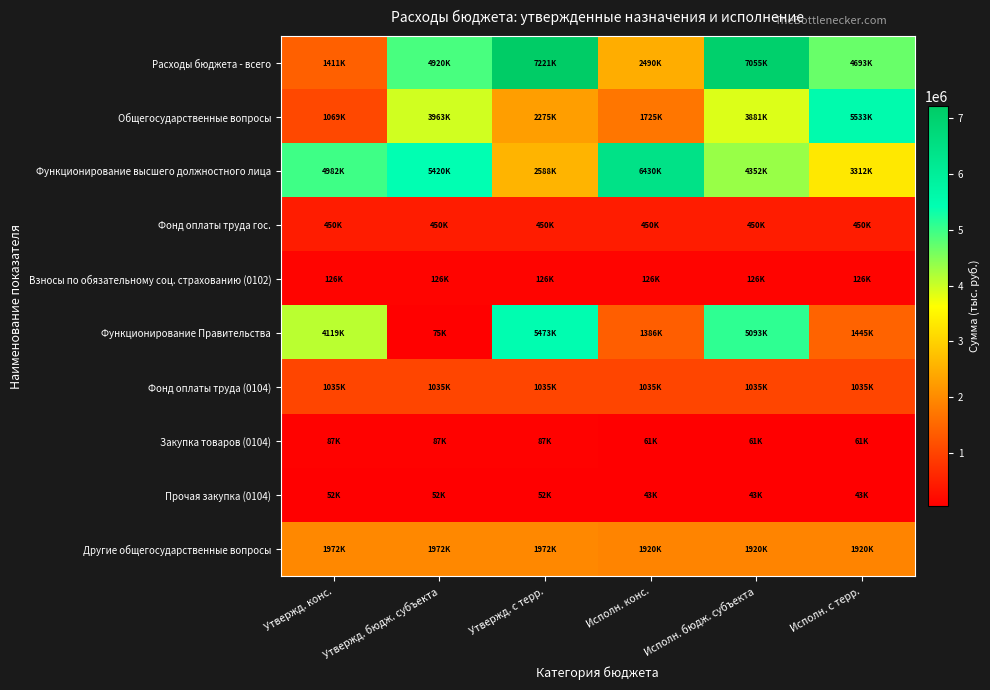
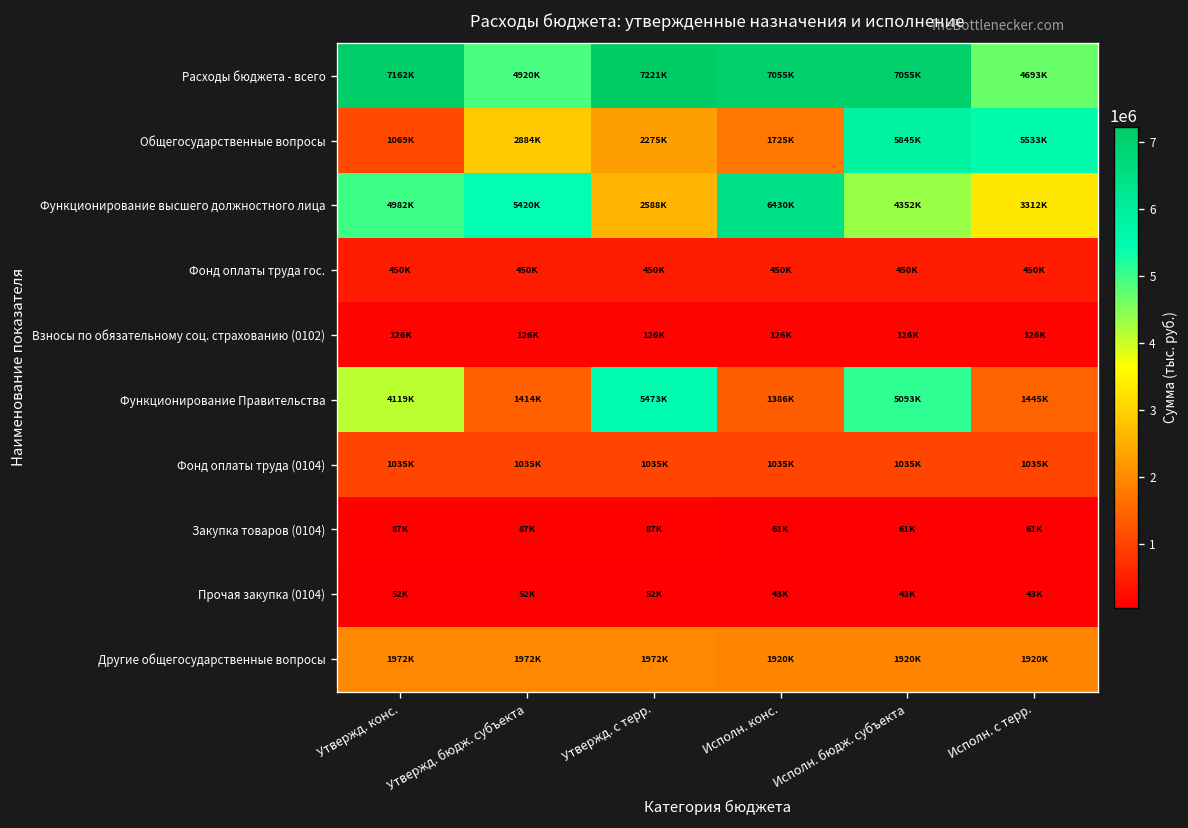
  {
    "Расходы бюджета - всего": {
-     "Утвержд. конс.": "1411K",
+     "Утвержд. конс.": "7162K",
      "Утвержд. бюдж. субъекта": "4920K",
      "Утвержд. с терр.": "7221K",
-     "Исполн. конс.": "2490K",
+     "Исполн. конс.": "7055K",
      "Исполн. бюдж. субъекта": "7055K",
      "Исполн. с терр.": "4693K"
    },
    "Общегосударственные вопросы": {
      "Утвержд. конс.": "1069K",
-     "Утвержд. бюдж. субъекта": "3963K",
+     "Утвержд. бюдж. субъекта": "2884K",
      "Утвержд. с терр.": "2275K",
      "Исполн. конс.": "1725K",
-     "Исполн. бюдж. субъекта": "3881K",
+     "Исполн. бюдж. субъекта": "5845K",
      "Исполн. с терр.": "5533K"
    },
    "Функционирование высшего должностного лица": {
      "Утвержд. конс.": "4982K",
      "Утвержд. бюдж. субъекта": "5420K",
      "Утвержд. с терр.": "2588K",
      "Исполн. конс.": "6430K",
      "Исполн. бюдж. субъекта": "4352K",
      "Исполн. с терр.": "3312K"
    },
    "Фонд оплаты труда гос.": {
      "Утвержд. конс.": "450K",
      "Утвержд. бюдж. субъекта": "450K",
      "Утвержд. с терр.": "450K",
      "Исполн. конс.": "450K",
      "Исполн. бюдж. субъекта": "450K",
      "Исполн. с терр.": "450K"
    },
    "Взносы по обязательному соц. страхованию (0102)": {
      "Утвержд. конс.": "126K",
      "Утвержд. бюдж. субъекта": "126K",
      "Утвержд. с терр.": "126K",
      "Исполн. конс.": "126K",
      "Исполн. бюдж. субъекта": "126K",
      "Исполн. с терр.": "126K"
    },
    "Функционирование Правительства": {
      "Утвержд. конс.": "4119K",
-     "Утвержд. бюдж. субъекта": "75K",
+     "Утвержд. бюдж. субъекта": "1414K",
      "Утвержд. с терр.": "5473K",
      "Исполн. конс.": "1386K",
      "Исполн. бюдж. субъекта": "5093K",
      "Исполн. с терр.": "1445K"
    },
    "Фонд оплаты труда (0104)": {
      "Утвержд. конс.": "1035K",
      "Утвержд. бюдж. субъекта": "1035K",
      "Утвержд. с терр.": "1035K",
      "Исполн. конс.": "1035K",
      "Исполн. бюдж. субъекта": "1035K",
      "Исполн. с терр.": "1035K"
    },
    "Закупка товаров (0104)": {
      "Утвержд. конс.": "87K",
      "Утвержд. бюдж. субъекта": "87K",
      "Утвержд. с терр.": "87K",
      "Исполн. конс.": "61K",
      "Исполн. бюдж. субъекта": "61K",
      "Исполн. с терр.": "61K"
    },
    "Прочая закупка (0104)": {
      "Утвержд. конс.": "52K",
      "Утвержд. бюдж. субъекта": "52K",
      "Утвержд. с терр.": "52K",
      "Исполн. конс.": "43K",
      "Исполн. бюдж. субъекта": "43K",
      "Исполн. с терр.": "43K"
    },
    "Другие общегосударственные вопросы": {
      "Утвержд. конс.": "1972K",
      "Утвержд. бюдж. субъекта": "1972K",
      "Утвержд. с терр.": "1972K",
      "Исполн. конс.": "1920K",
      "Исполн. бюдж. субъекта": "1920K",
      "Исполн. с терр.": "1920K"
    }
  }
